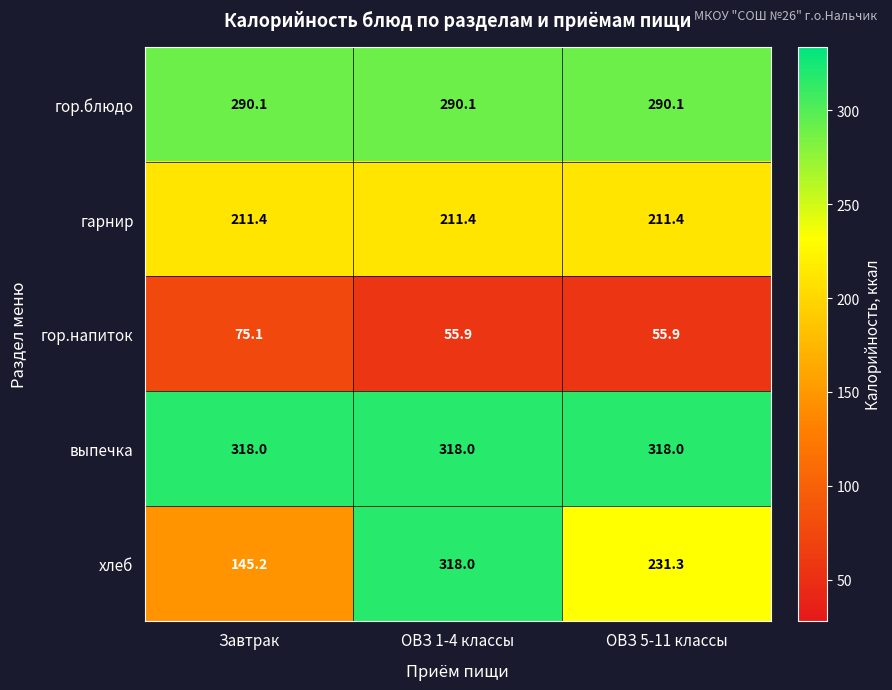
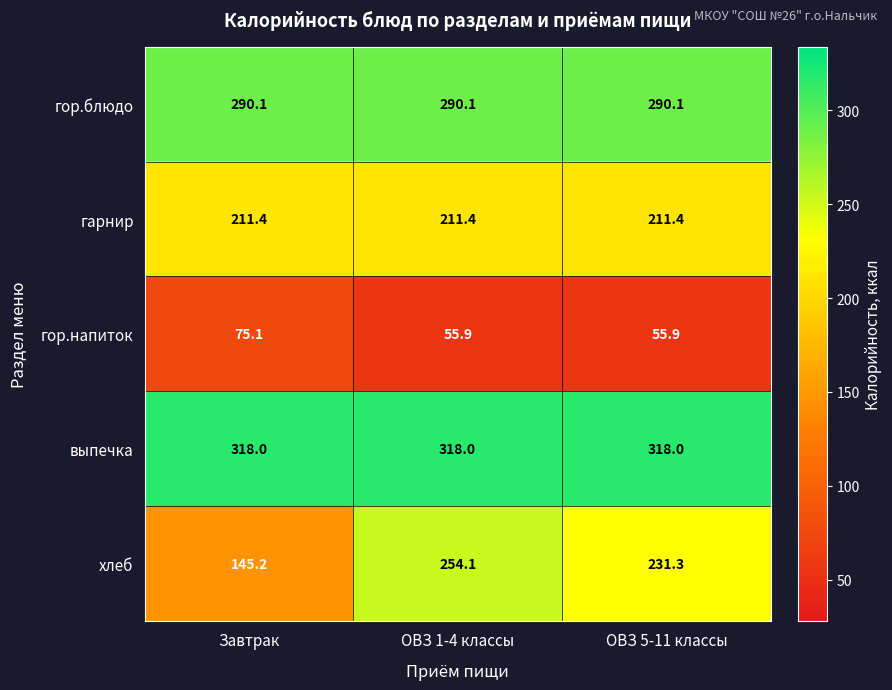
  {
    "гор.блюдо": {
      "Завтрак": 290.1,
      "ОВЗ 1-4 классы": 290.1,
      "ОВЗ 5-11 классы": 290.1
    },
    "гарнир": {
      "Завтрак": 211.4,
      "ОВЗ 1-4 классы": 211.4,
      "ОВЗ 5-11 классы": 211.4
    },
    "гор.напиток": {
      "Завтрак": 75.1,
      "ОВЗ 1-4 классы": 55.9,
      "ОВЗ 5-11 классы": 55.9
    },
    "выпечка": {
      "Завтрак": 318.0,
      "ОВЗ 1-4 классы": 318.0,
      "ОВЗ 5-11 классы": 318.0
    },
    "хлеб": {
      "Завтрак": 145.2,
-     "ОВЗ 1-4 классы": 318.0,
+     "ОВЗ 1-4 классы": 254.1,
      "ОВЗ 5-11 классы": 231.3
    }
  }
